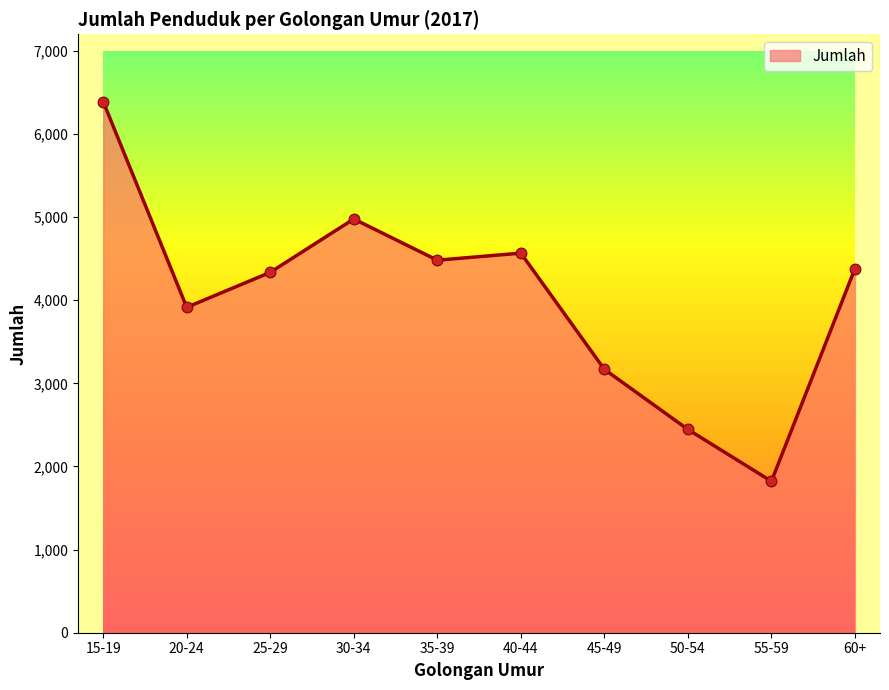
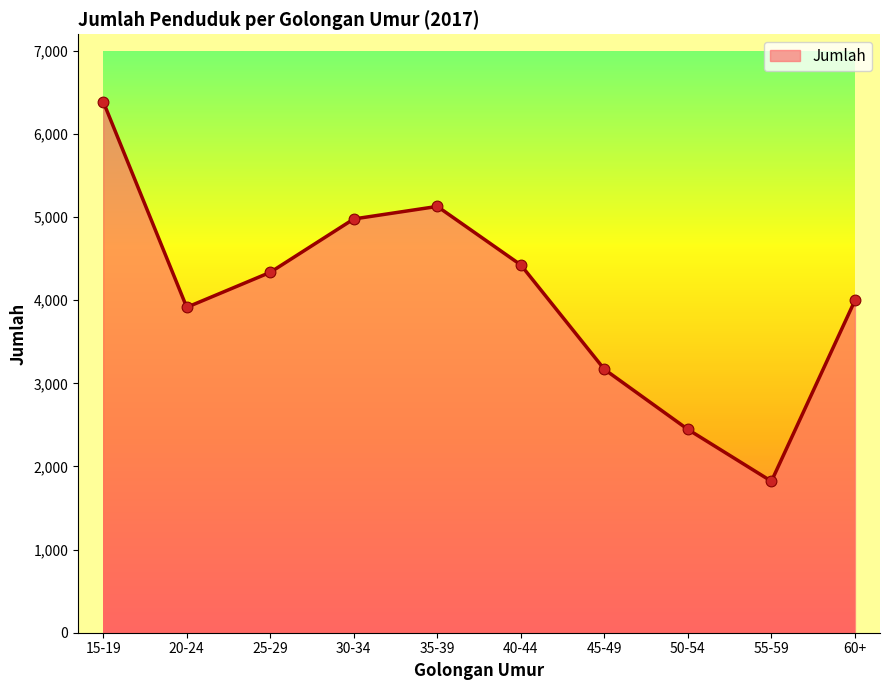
  {
    "15-19": "6,400",
    "20-24": "3,900",
    "25-29": "4,300",
    "30-34": "5,000",
-   "35-39": "4,500",
-   "40-44": "4,600",
+   "35-39": "5,100",
+   "40-44": "4,400",
    "45-49": "3,200",
    "50-54": "2,400",
    "55-59": "1,800",
-   "60+": "4,400"
+   "60+": "4,000"
  }
